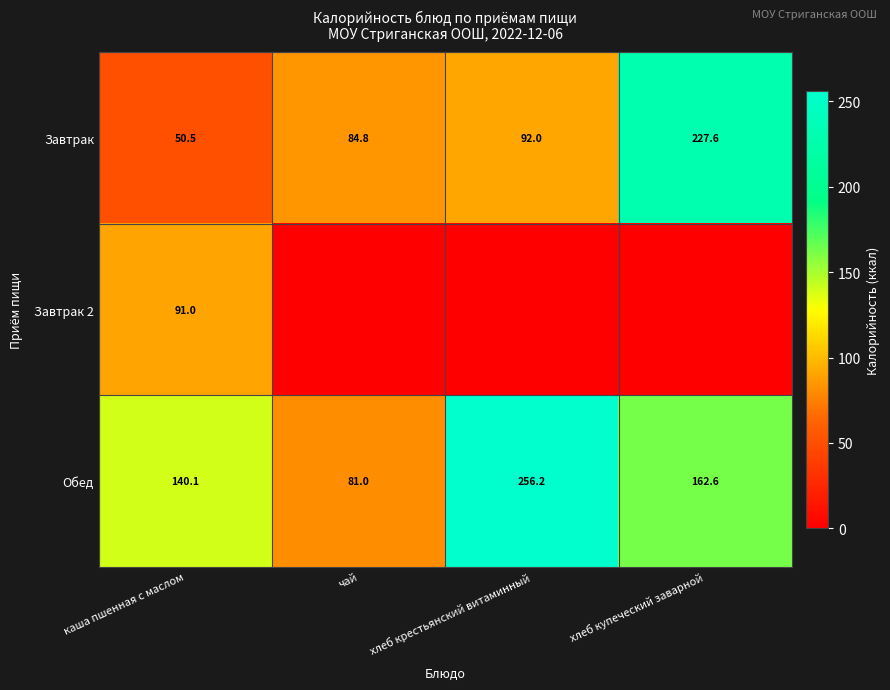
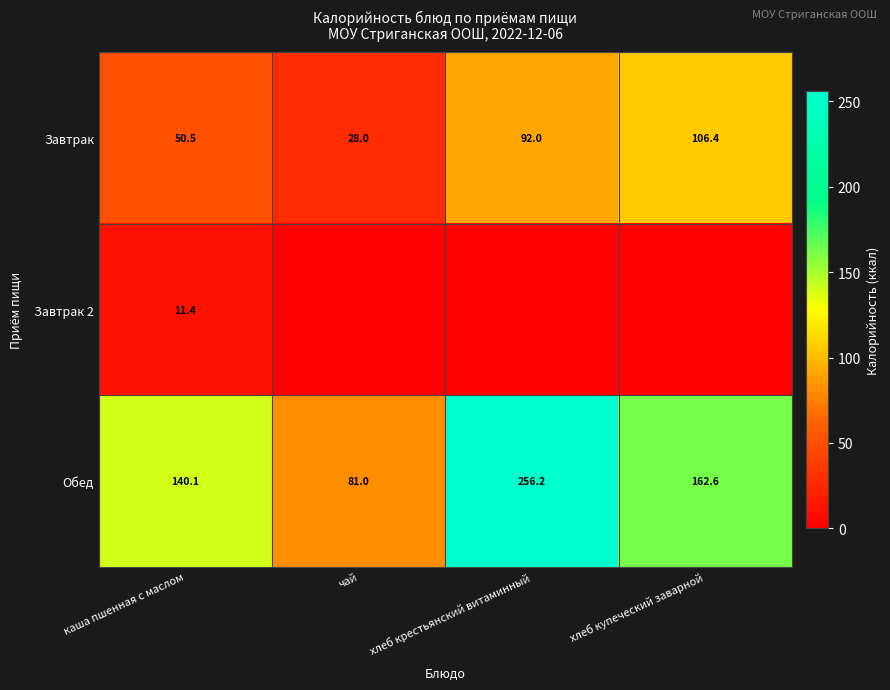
  {
    "Завтрак": {
      "каша пшенная с маслом": 50.5,
-     "чай": 84.8,
+     "чай": 28.0,
      "хлеб крестьянский витаминный": 92.0,
-     "хлеб купеческий заварной": 227.6
+     "хлеб купеческий заварной": 106.4
    },
    "Завтрак 2": {
-     "каша пшенная с маслом": 91.0
+     "каша пшенная с маслом": 11.4
    },
    "Обед": {
      "каша пшенная с маслом": 140.1,
      "чай": 81.0,
      "хлеб крестьянский витаминный": 256.2,
      "хлеб купеческий заварной": 162.6
    }
  }
